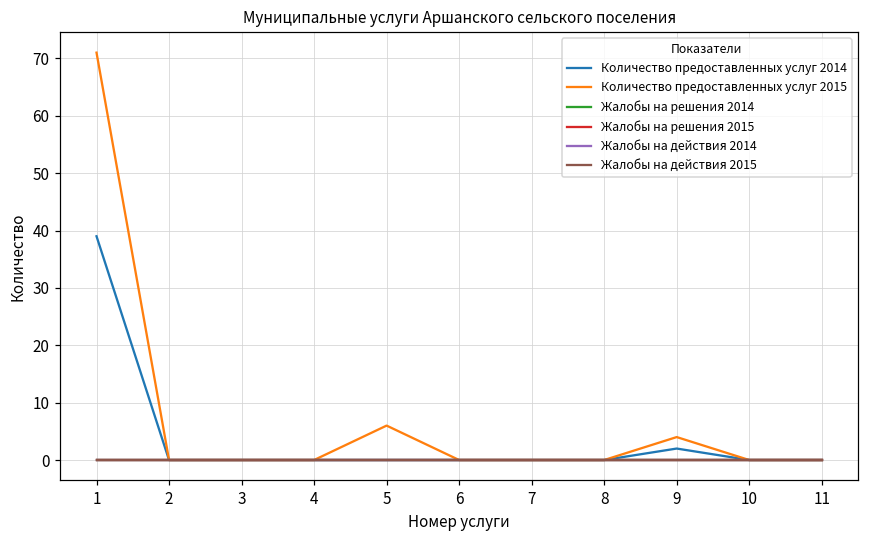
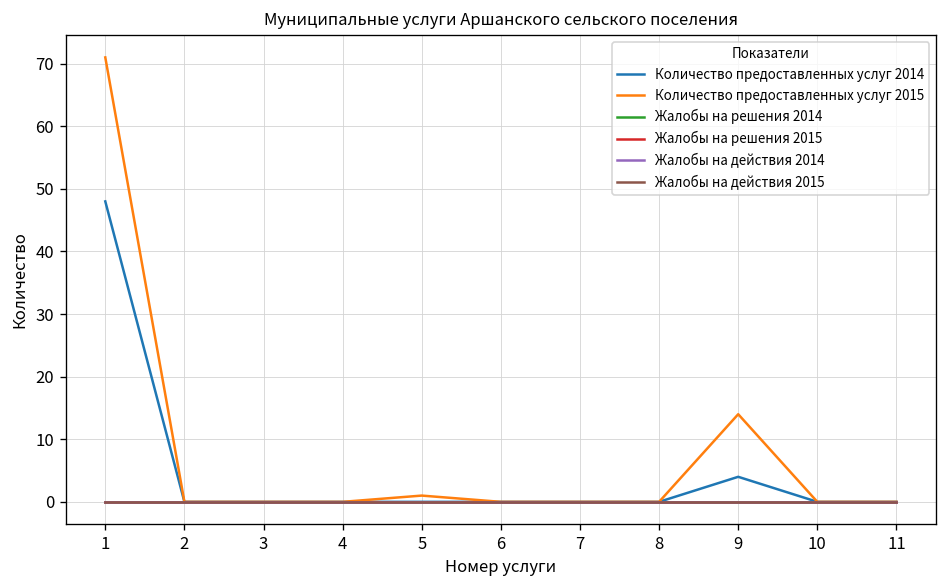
  {
    "Количество предоставленных услуг 2014": {
-     "1": 39,
-     "9": 2
+     "1": 48,
+     "9": 4
    },
    "Количество предоставленных услуг 2015": {
      "1": 71,
-     "5": 6,
-     "9": 4
+     "5": 1,
+     "9": 14
    },
    "Жалобы на действия 2015": {
      "1": 0,
      "9": 0
    }
  }
